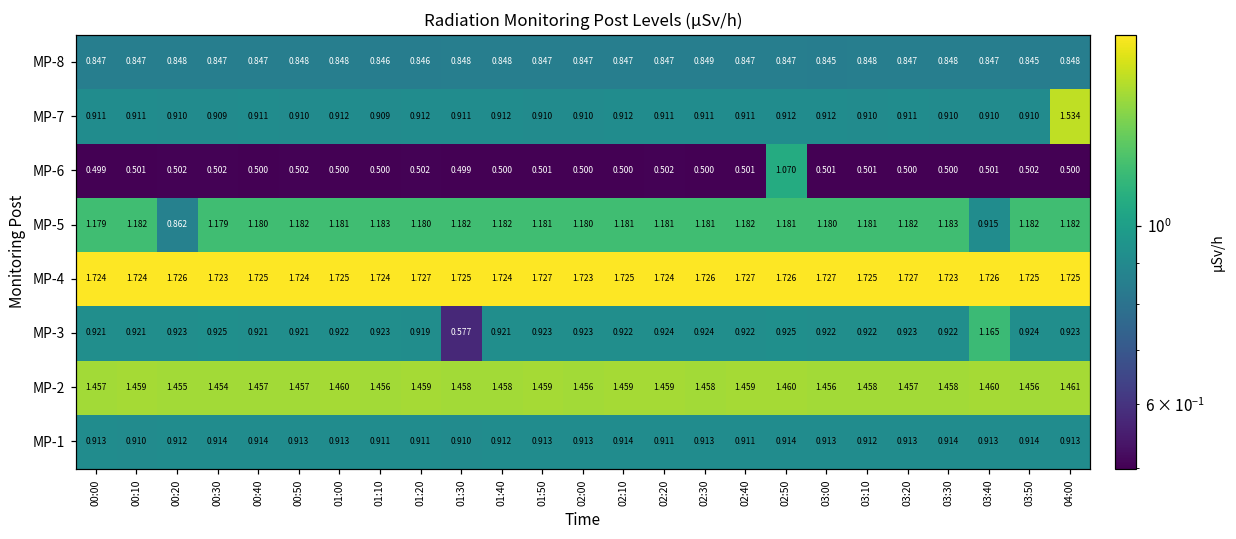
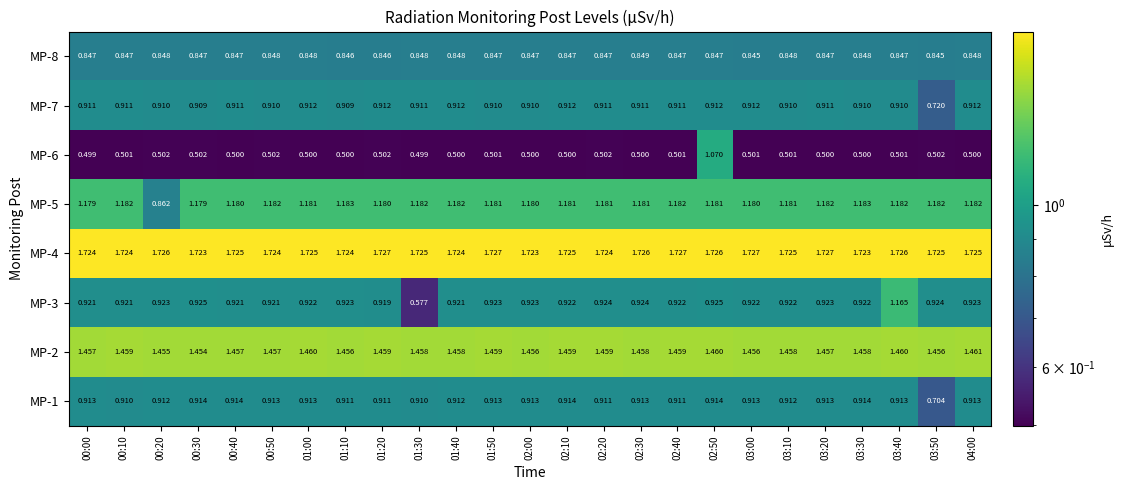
  {
    "MP-8": {
      "00:00": 0.847,
      "00:10": 0.847,
      "00:20": 0.848,
      "00:30": 0.847,
      "00:40": 0.847,
      "00:50": 0.848,
      "01:00": 0.848,
      "01:10": 0.846,
      "01:20": 0.846,
      "01:30": 0.848,
      "01:40": 0.848,
      "01:50": 0.847,
      "02:00": 0.847,
      "02:10": 0.847,
      "02:20": 0.847,
      "02:30": 0.849,
      "02:40": 0.847,
      "02:50": 0.847,
      "03:00": 0.845,
      "03:10": 0.848,
      "03:20": 0.847,
      "03:30": 0.848,
      "03:40": 0.847,
      "03:50": 0.845,
      "04:00": 0.848
    },
    "MP-7": {
      "00:00": 0.911,
      "00:10": 0.911,
      "00:20": 0.910,
      "00:30": 0.909,
      "00:40": 0.911,
      "00:50": 0.910,
      "01:00": 0.912,
      "01:10": 0.909,
      "01:20": 0.912,
      "01:30": 0.911,
      "01:40": 0.912,
      "01:50": 0.910,
      "02:00": 0.910,
      "02:10": 0.912,
      "02:20": 0.911,
      "02:30": 0.911,
      "02:40": 0.911,
      "02:50": 0.912,
      "03:00": 0.912,
      "03:10": 0.910,
      "03:20": 0.911,
      "03:30": 0.910,
      "03:40": 0.910,
-     "03:50": 0.910,
-     "04:00": 1.534
+     "03:50": 0.720,
+     "04:00": 0.912
    },
    "MP-6": {
      "00:00": 0.499,
      "00:10": 0.501,
      "00:20": 0.502,
      "00:30": 0.502,
      "00:40": 0.500,
      "00:50": 0.502,
      "01:00": 0.500,
      "01:10": 0.500,
      "01:20": 0.502,
      "01:30": 0.499,
      "01:40": 0.500,
      "01:50": 0.501,
      "02:00": 0.500,
      "02:10": 0.500,
      "02:20": 0.502,
      "02:30": 0.500,
      "02:40": 0.501,
      "02:50": 1.070,
      "03:00": 0.501,
      "03:10": 0.501,
      "03:20": 0.500,
      "03:30": 0.500,
      "03:40": 0.501,
      "03:50": 0.502,
      "04:00": 0.500
    },
    "MP-5": {
      "00:00": 1.179,
      "00:10": 1.182,
      "00:20": 0.862,
      "00:30": 1.179,
      "00:40": 1.180,
      "00:50": 1.182,
      "01:00": 1.181,
      "01:10": 1.183,
      "01:20": 1.180,
      "01:30": 1.182,
      "01:40": 1.182,
      "01:50": 1.181,
      "02:00": 1.180,
      "02:10": 1.181,
      "02:20": 1.181,
      "02:30": 1.181,
      "02:40": 1.182,
      "02:50": 1.181,
      "03:00": 1.180,
      "03:10": 1.181,
      "03:20": 1.182,
      "03:30": 1.183,
-     "03:40": 0.915,
+     "03:40": 1.182,
      "03:50": 1.182,
      "04:00": 1.182
    },
    "MP-4": {
      "00:00": 1.724,
      "00:10": 1.724,
      "00:20": 1.726,
      "00:30": 1.723,
      "00:40": 1.725,
      "00:50": 1.724,
      "01:00": 1.725,
      "01:10": 1.724,
      "01:20": 1.727,
      "01:30": 1.725,
      "01:40": 1.724,
      "01:50": 1.727,
      "02:00": 1.723,
      "02:10": 1.725,
      "02:20": 1.724,
      "02:30": 1.726,
      "02:40": 1.727,
      "02:50": 1.726,
      "03:00": 1.727,
      "03:10": 1.725,
      "03:20": 1.727,
      "03:30": 1.723,
      "03:40": 1.726,
      "03:50": 1.725,
      "04:00": 1.725
    },
    "MP-3": {
      "00:00": 0.921,
      "00:10": 0.921,
      "00:20": 0.923,
      "00:30": 0.925,
      "00:40": 0.921,
      "00:50": 0.921,
      "01:00": 0.922,
      "01:10": 0.923,
      "01:20": 0.919,
      "01:30": 0.577,
      "01:40": 0.921,
      "01:50": 0.923,
      "02:00": 0.923,
      "02:10": 0.922,
      "02:20": 0.924,
      "02:30": 0.924,
      "02:40": 0.922,
      "02:50": 0.925,
      "03:00": 0.922,
      "03:10": 0.922,
      "03:20": 0.923,
      "03:30": 0.922,
      "03:40": 1.165,
      "03:50": 0.924,
      "04:00": 0.923
    },
    "MP-2": {
      "00:00": 1.457,
      "00:10": 1.459,
      "00:20": 1.455,
      "00:30": 1.454,
      "00:40": 1.457,
      "00:50": 1.457,
      "01:00": 1.460,
      "01:10": 1.456,
      "01:20": 1.459,
      "01:30": 1.458,
      "01:40": 1.458,
      "01:50": 1.459,
      "02:00": 1.456,
      "02:10": 1.459,
      "02:20": 1.459,
      "02:30": 1.458,
      "02:40": 1.459,
      "02:50": 1.460,
      "03:00": 1.456,
      "03:10": 1.458,
      "03:20": 1.457,
      "03:30": 1.458,
      "03:40": 1.460,
      "03:50": 1.456,
      "04:00": 1.461
    },
    "MP-1": {
      "00:00": 0.913,
      "00:10": 0.910,
      "00:20": 0.912,
      "00:30": 0.914,
      "00:40": 0.914,
      "00:50": 0.913,
      "01:00": 0.913,
      "01:10": 0.911,
      "01:20": 0.911,
      "01:30": 0.910,
      "01:40": 0.912,
      "01:50": 0.913,
      "02:00": 0.913,
      "02:10": 0.914,
      "02:20": 0.911,
      "02:30": 0.913,
      "02:40": 0.911,
      "02:50": 0.914,
      "03:00": 0.913,
      "03:10": 0.912,
      "03:20": 0.913,
      "03:30": 0.914,
      "03:40": 0.913,
-     "03:50": 0.914,
+     "03:50": 0.704,
      "04:00": 0.913
    }
  }
